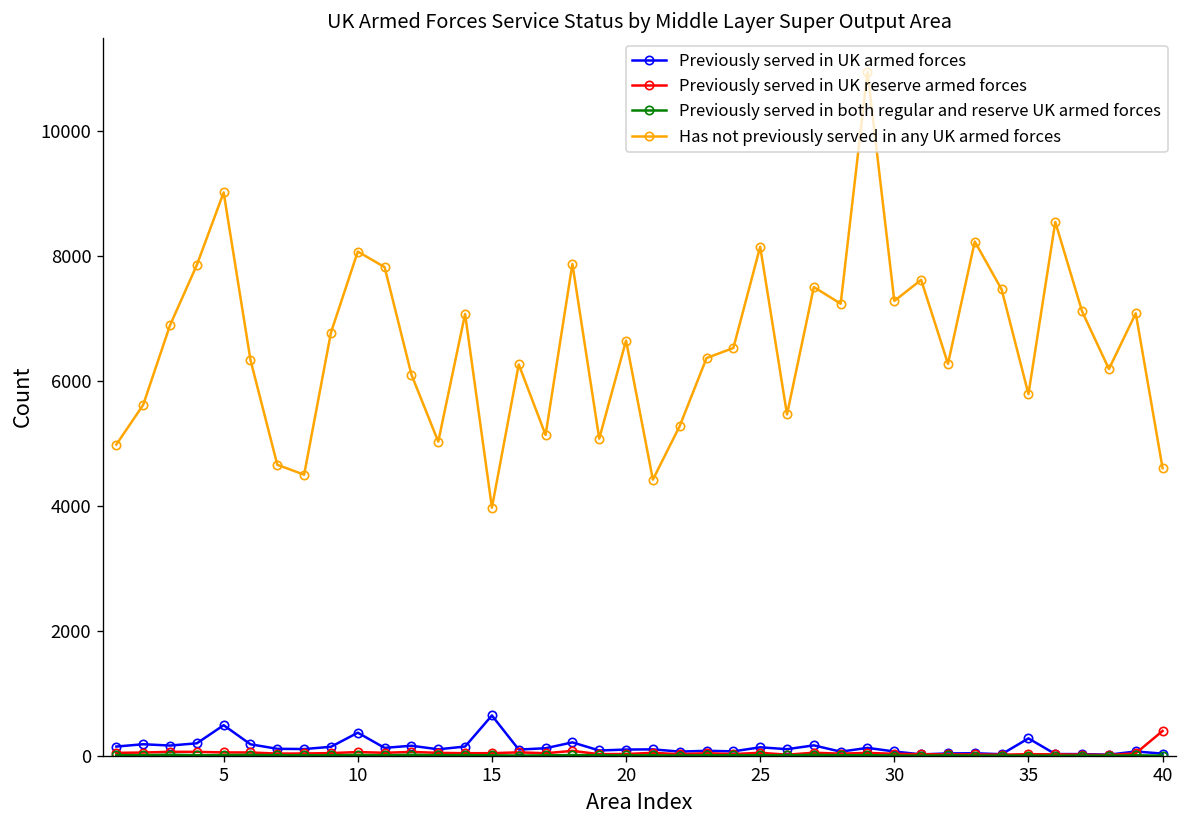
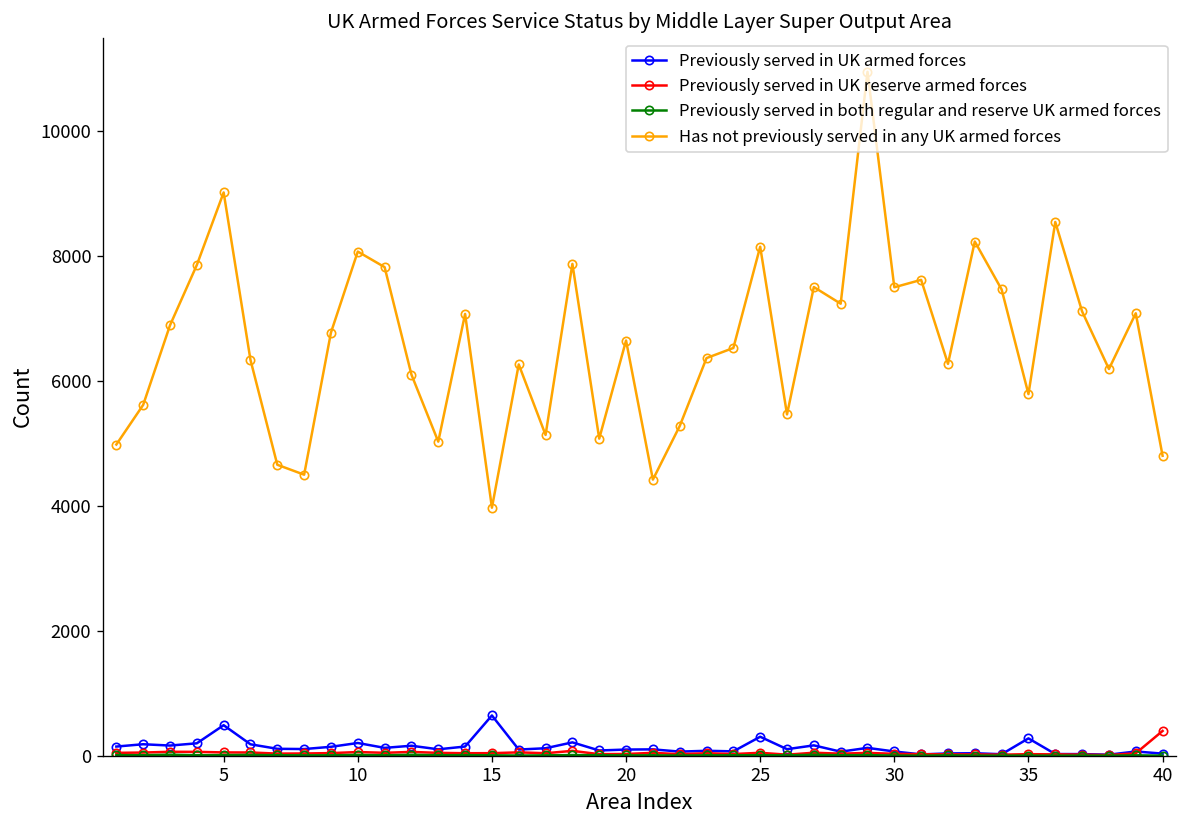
  {
    "Previously served in UK armed forces": {
      "5": 500,
-     "10": 400,
+     "10": 200,
      "15": 600,
      "20": 100,
-     "25": 100,
+     "25": 300,
      "35": 300
    },
    "Previously served in UK reserve armed forces": {
      "40": 400
    },
    "Has not previously served in any UK armed forces": {
      "5": 9000,
      "10": 8100,
      "15": 4000,
      "20": 6700,
      "25": 8200,
-     "30": 7300,
+     "30": 7500,
      "35": 5800,
-     "40": 4600
+     "40": 4800
    }
  }
